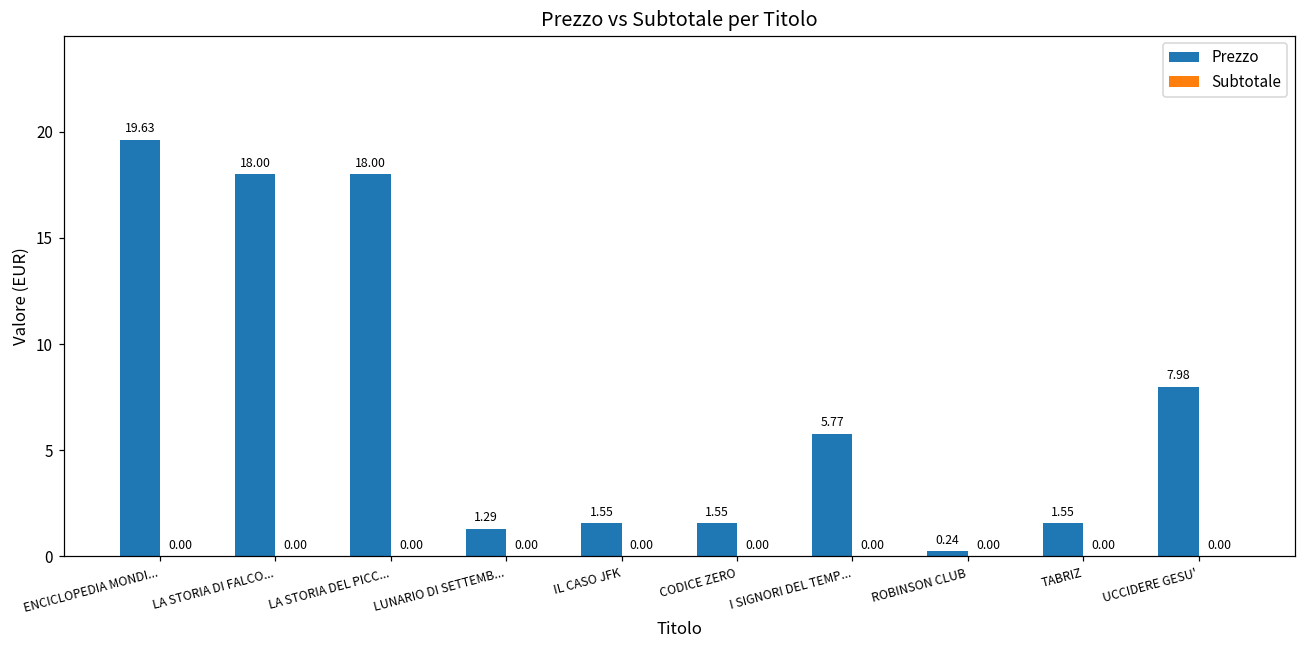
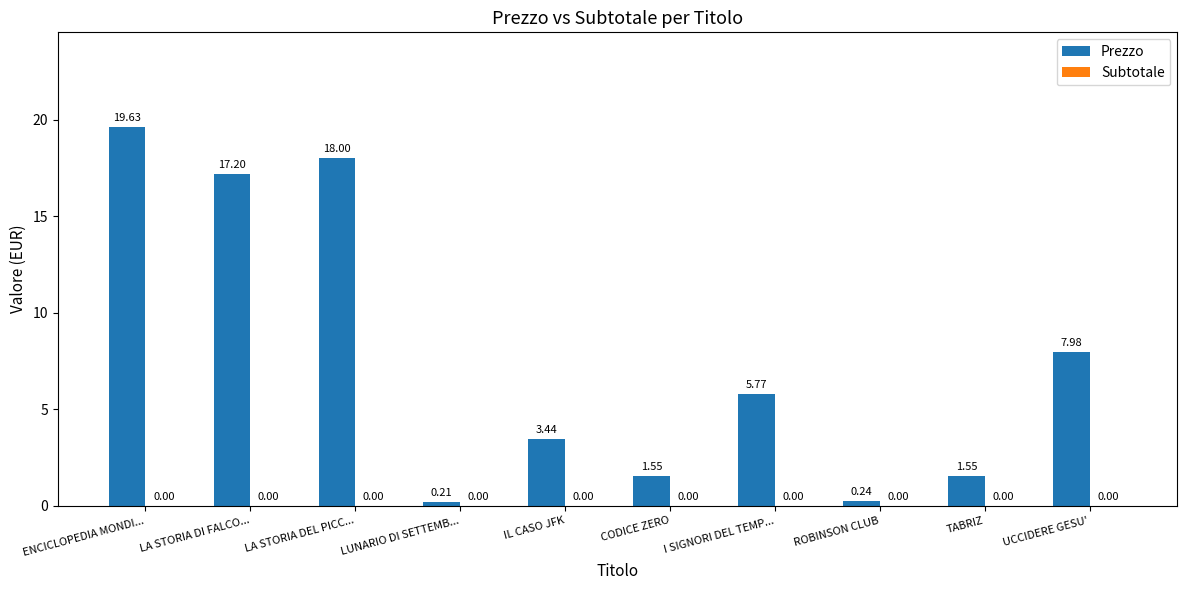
  {
    "Prezzo": {
      "ENCICLOPEDIA MONDI...": 19.63,
-     "LA STORIA DI FALCO...": 18.00,
+     "LA STORIA DI FALCO...": 17.20,
      "LA STORIA DEL PICC...": 18.00,
-     "LUNARIO DI SETTEMB...": 1.29,
-     "IL CASO JFK": 1.55,
+     "LUNARIO DI SETTEMB...": 0.21,
+     "IL CASO JFK": 3.44,
      "CODICE ZERO": 1.55,
      "I SIGNORI DEL TEMP...": 5.77,
      "ROBINSON CLUB": 0.24,
      "TABRIZ": 1.55,
      "UCCIDERE GESU'": 7.98
    },
    "Subtotale": {
      "ENCICLOPEDIA MONDI...": 0.00,
      "LA STORIA DI FALCO...": 0.00,
      "LA STORIA DEL PICC...": 0.00,
      "LUNARIO DI SETTEMB...": 0.00,
      "IL CASO JFK": 0.00,
      "CODICE ZERO": 0.00,
      "I SIGNORI DEL TEMP...": 0.00,
      "ROBINSON CLUB": 0.00,
      "TABRIZ": 0.00,
      "UCCIDERE GESU'": 0.00
    }
  }
